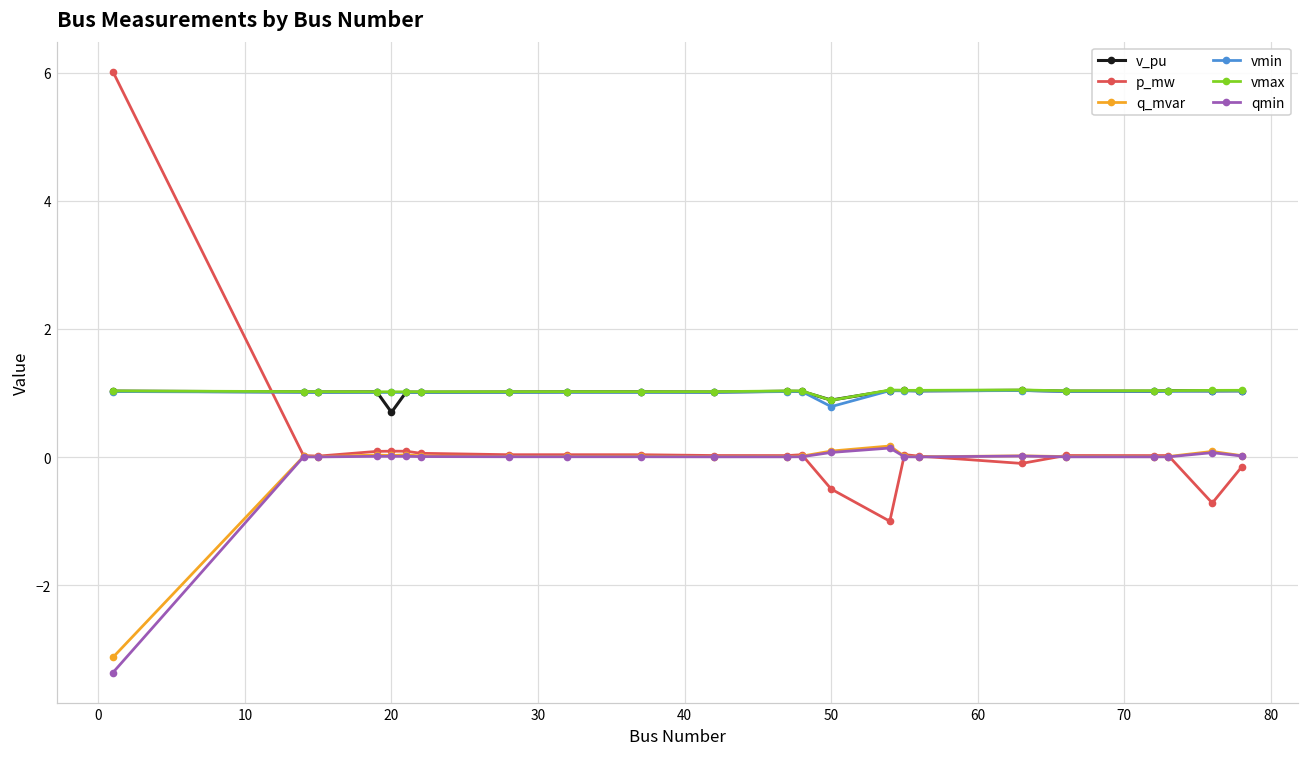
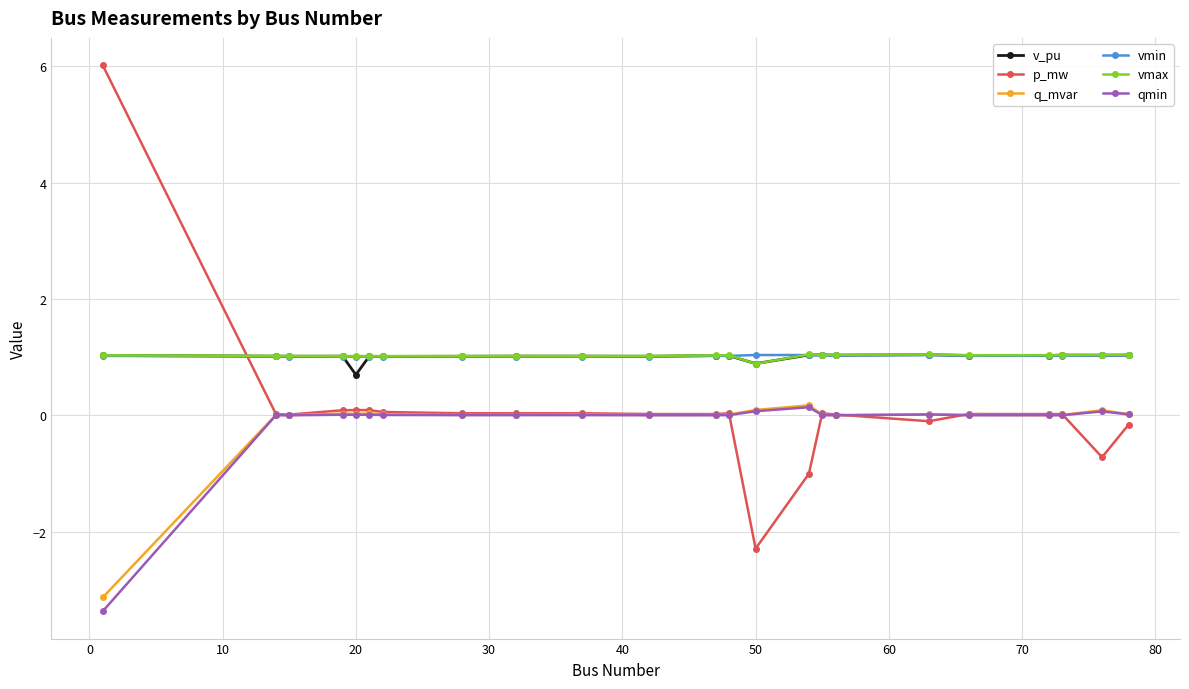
  {
    "v_pu": {
      "20": 0.7
    },
    "p_mw": {
      "20": 0.1,
-     "50": -0.5
+     "50": -2.3
    },
    "vmin": {
-     "50": 0.8
+     "50": 1.0
    }
  }
